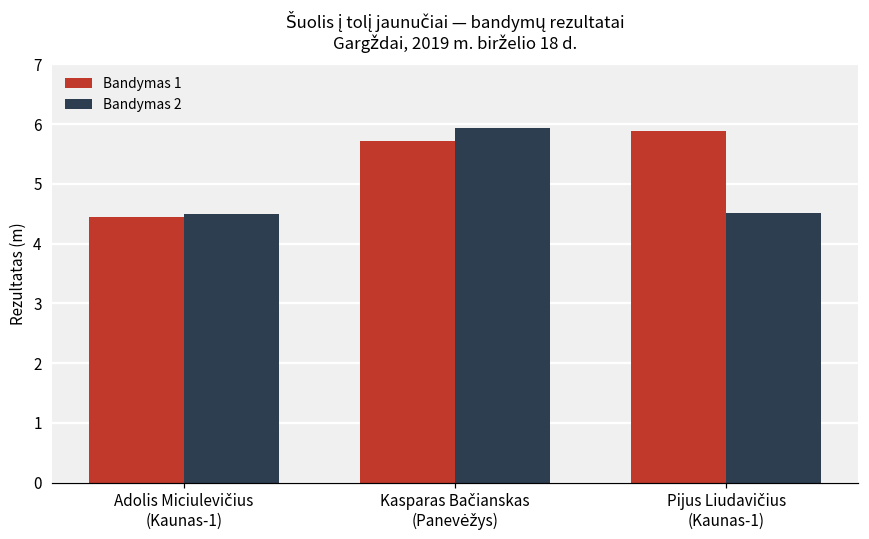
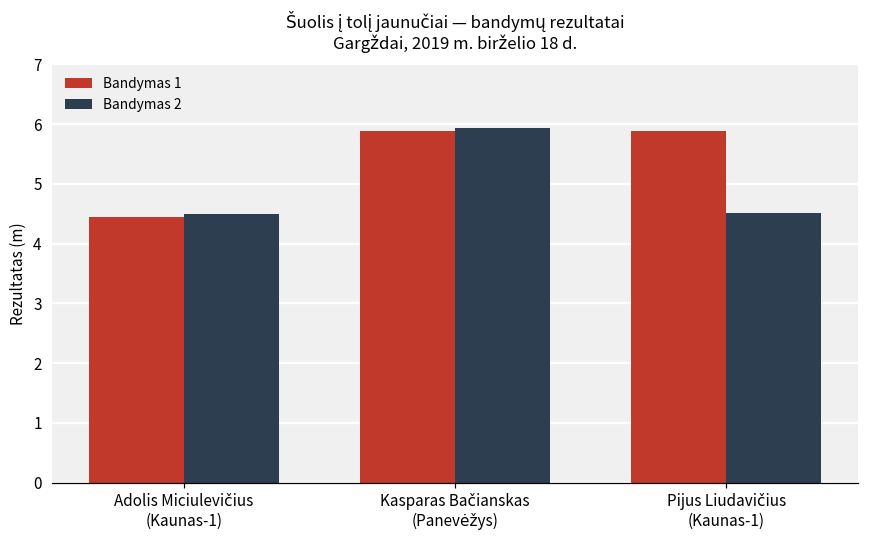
  {
    "Bandymas 1": {
      "Adolis Miciulevičius (Kaunas-1)": 4.4,
-     "Kasparas Bačianskas (Panevėžys)": 5.7,
+     "Kasparas Bačianskas (Panevėžys)": 5.9,
      "Pijus Liudavičius (Kaunas-1)": 5.9
    },
    "Bandymas 2": {
      "Adolis Miciulevičius (Kaunas-1)": 4.5,
      "Kasparas Bačianskas (Panevėžys)": 5.9,
      "Pijus Liudavičius (Kaunas-1)": 4.5
    }
  }
